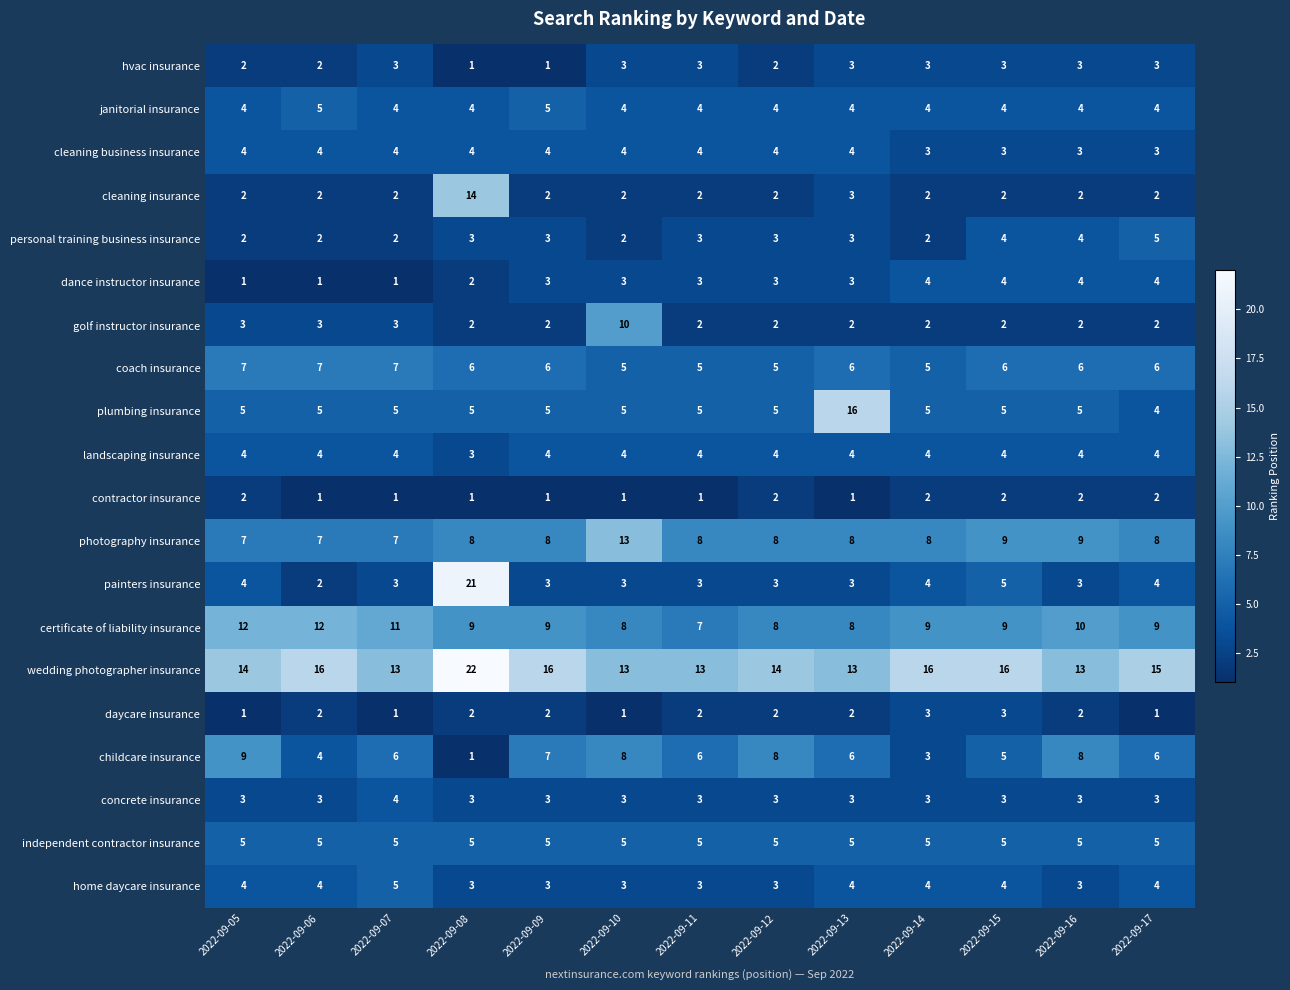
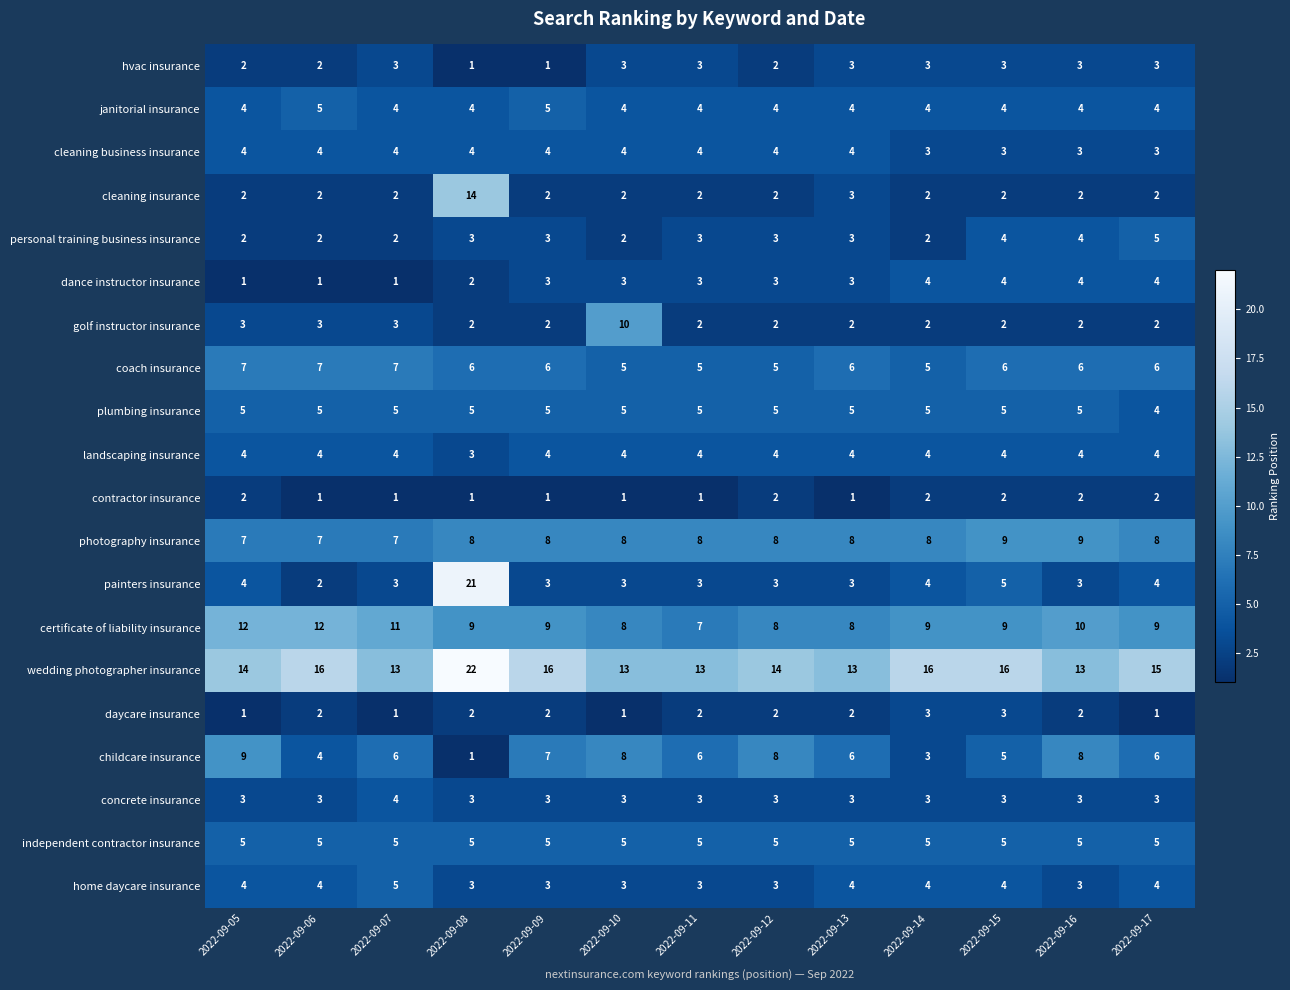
  {
    "plumbing insurance": {
      "2022-09-05": 5,
      "2022-09-06": 5,
      "2022-09-07": 5,
      "2022-09-08": 5,
      "2022-09-09": 5,
      "2022-09-10": 5,
      "2022-09-11": 5,
      "2022-09-12": 5,
-     "2022-09-13": 16,
+     "2022-09-13": 5,
      "2022-09-14": 5,
      "2022-09-15": 5,
      "2022-09-16": 5,
      "2022-09-17": 4
    },
    "photography insurance": {
      "2022-09-05": 7,
      "2022-09-06": 7,
      "2022-09-07": 7,
      "2022-09-08": 8,
      "2022-09-09": 8,
-     "2022-09-10": 13,
+     "2022-09-10": 8,
      "2022-09-11": 8,
      "2022-09-12": 8,
      "2022-09-13": 8,
      "2022-09-14": 8,
      "2022-09-15": 9,
      "2022-09-16": 9,
      "2022-09-17": 8
    }
  }
